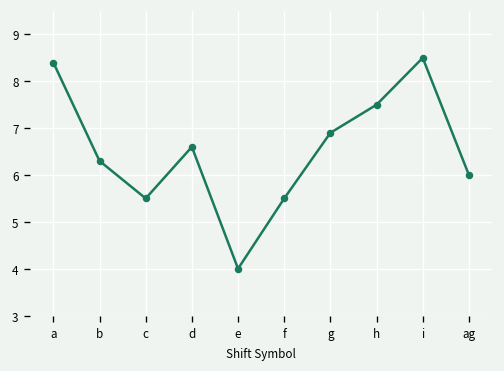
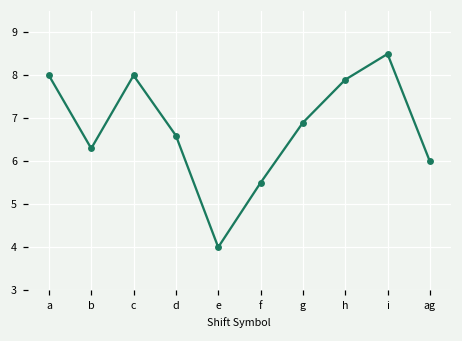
  {
-   "a": 8.4,
+   "a": 8.0,
    "b": 6.3,
-   "c": 5.5,
+   "c": 8.0,
    "d": 6.6,
    "e": 4.0,
    "f": 5.5,
    "g": 6.9,
-   "h": 7.5,
+   "h": 7.9,
    "i": 8.5,
    "ag": 6.0
  }
